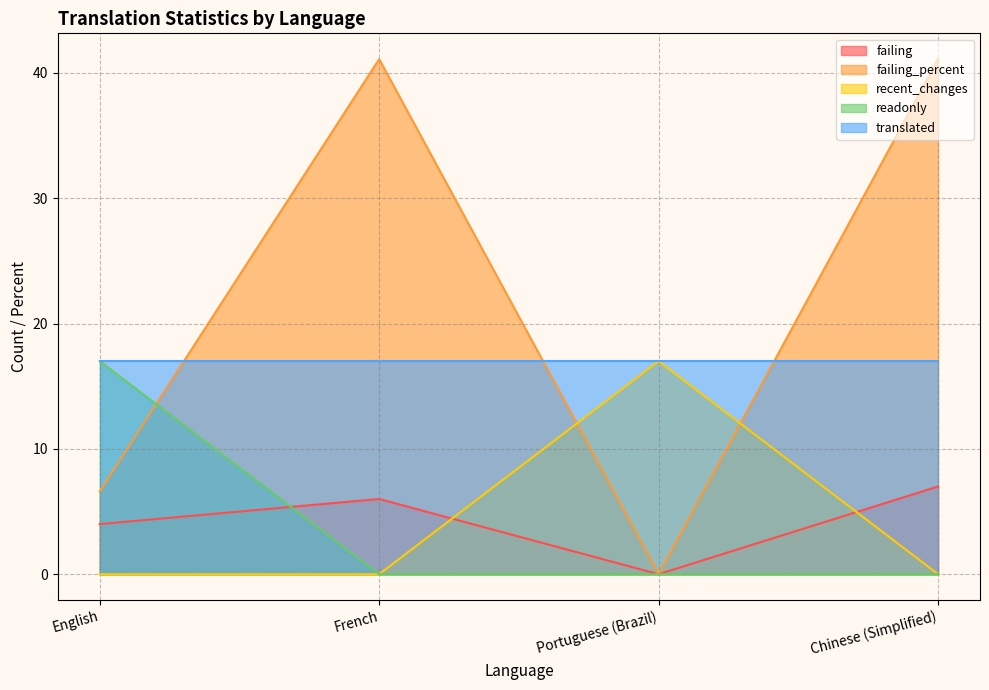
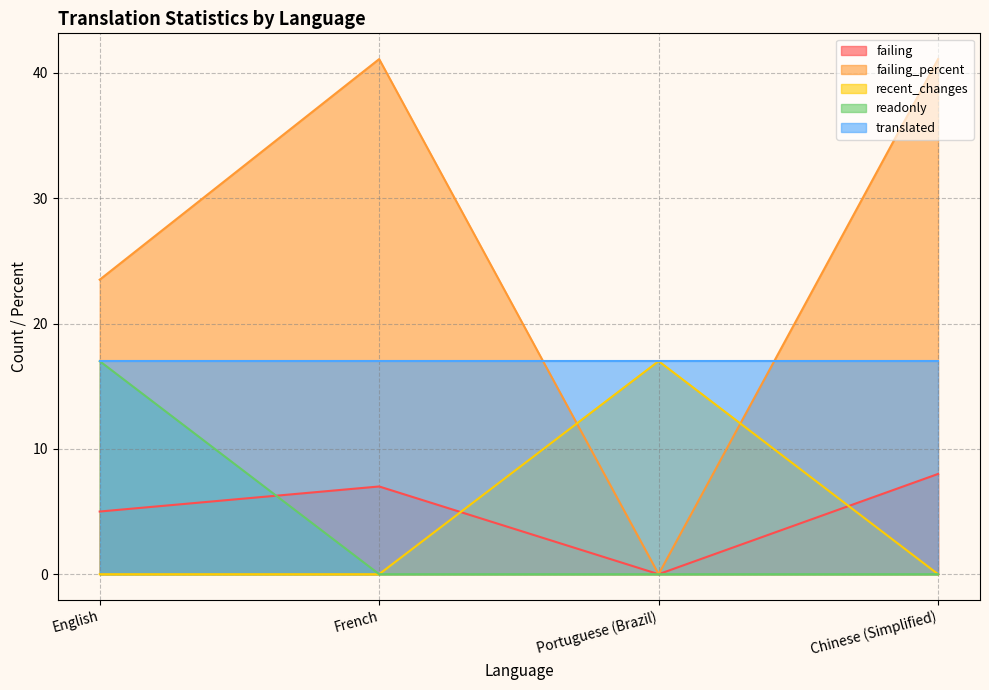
  {
    "failing": {
-     "English": 4,
-     "French": 6,
-     "Chinese (Simplified)": 7
+     "English": 5,
+     "French": 7,
+     "Chinese (Simplified)": 8
    },
    "failing_percent": {
-     "English": 6.6,
+     "English": 23.5,
      "French": 41.1
    },
    "recent_changes": {
      "English": 0.0
    },
    "translated": {
      "French": 17.0,
      "Chinese (Simplified)": 17.0
    }
  }
